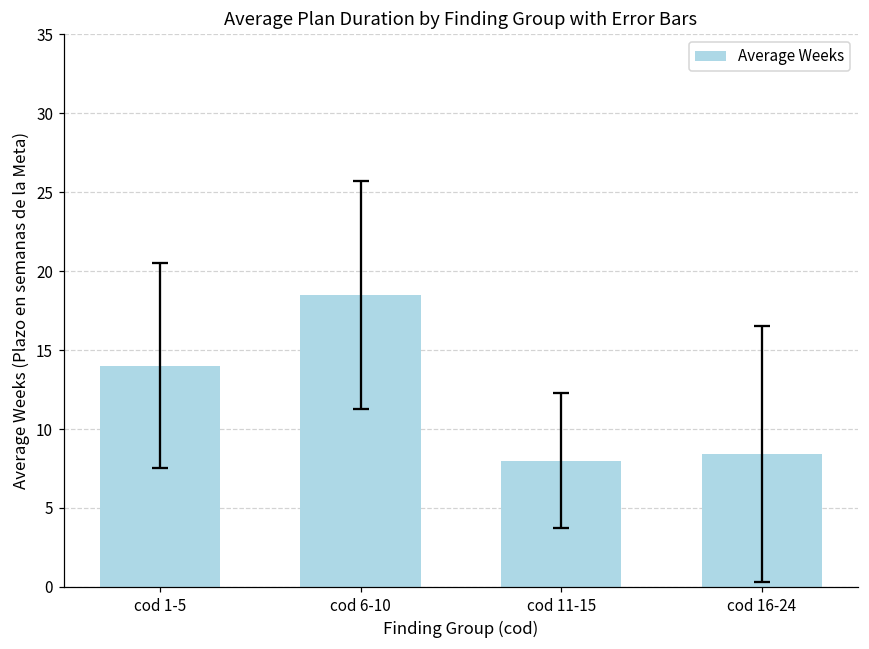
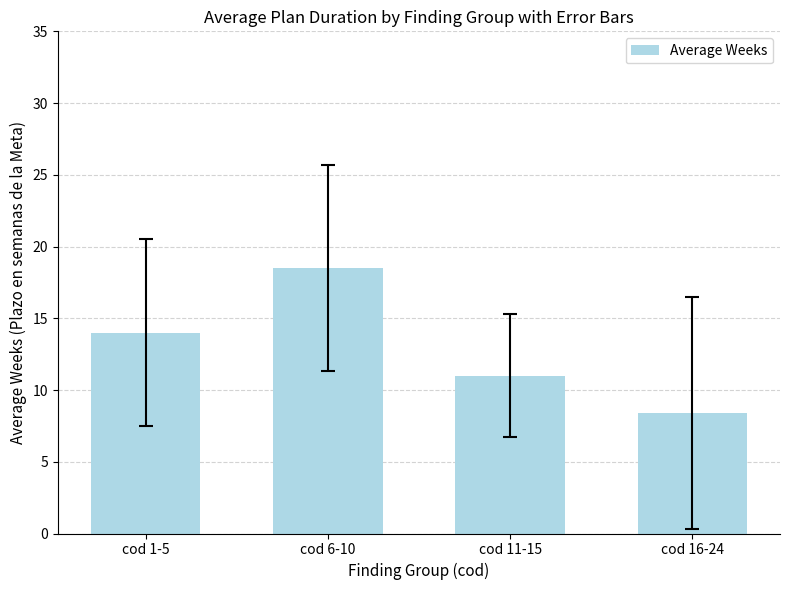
  {
    "Average Weeks": {
      "cod 1-5": 14,
      "cod 6-10": 18.5,
-     "cod 11-15": 8,
+     "cod 11-15": 11,
      "cod 16-24": 8.4
    }
  }
